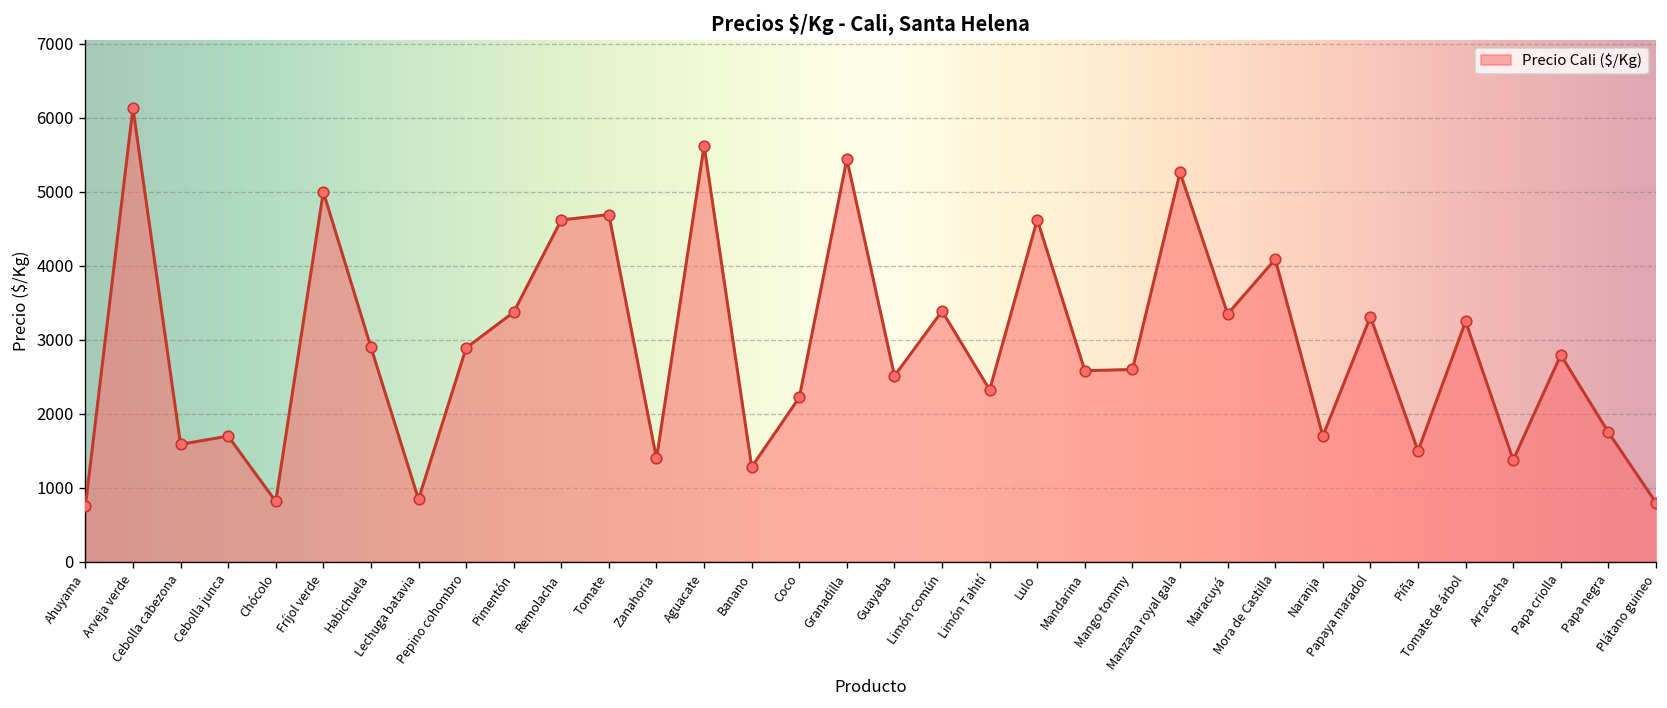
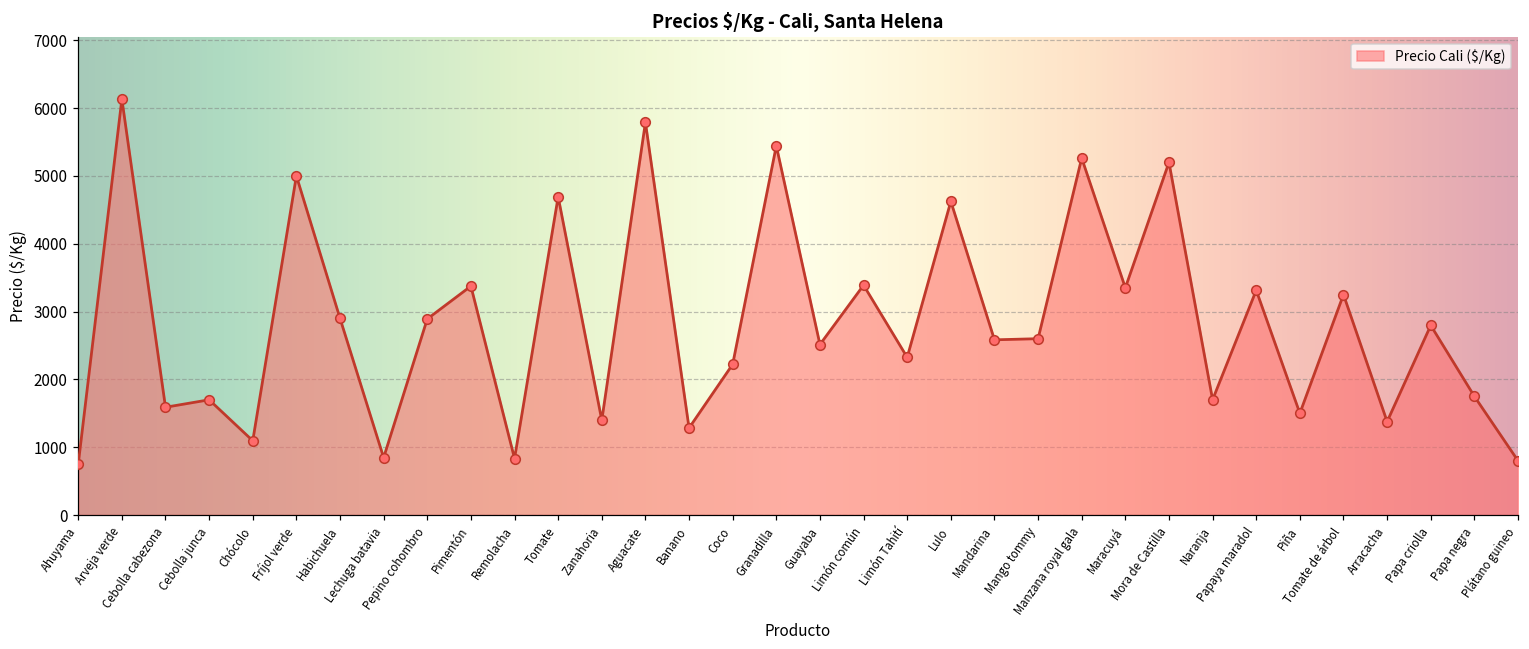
  {
    "Ahuyama": 800,
    "Arveja verde": 6100,
    "Cebolla cabezona": 1600,
    "Cebolla junca": 1700,
-   "Chócolo": 800,
+   "Chócolo": 1100,
    "Fríjol verde": 5000,
    "Habichuela": 2900,
    "Lechuga batavia": 800,
    "Pepino cohombro": 2900,
    "Pimentón": 3400,
-   "Remolacha": 4600,
+   "Remolacha": 800,
    "Tomate": 4700,
    "Zanahoria": 1400,
-   "Aguacate": 5600,
+   "Aguacate": 5800,
    "Banano": 1300,
    "Coco": 2200,
    "Granadilla": 5400,
    "Guayaba": 2500,
    "Limón común": 3400,
    "Limón Tahití": 2300,
    "Lulo": 4600,
    "Mandarina": 2600,
    "Mango tommy": 2600,
    "Manzana royal gala": 5300,
    "Maracuyá": 3400,
-   "Mora de Castilla": 4100,
+   "Mora de Castilla": 5200,
    "Naranja": 1700,
    "Papaya maradol": 3300,
    "Piña": 1500,
    "Tomate de árbol": 3300,
    "Arracacha": 1400,
    "Papa criolla": 2800,
    "Papa negra": 1800,
    "Plátano guineo": 800
  }
